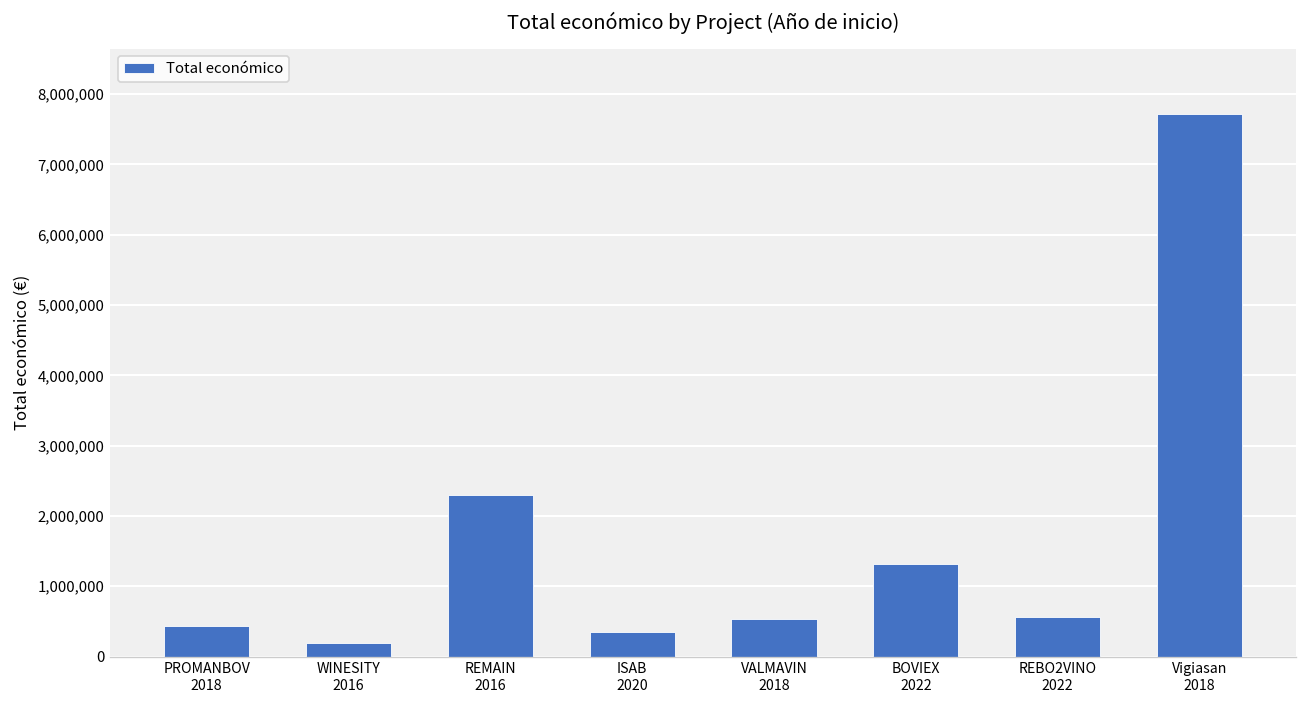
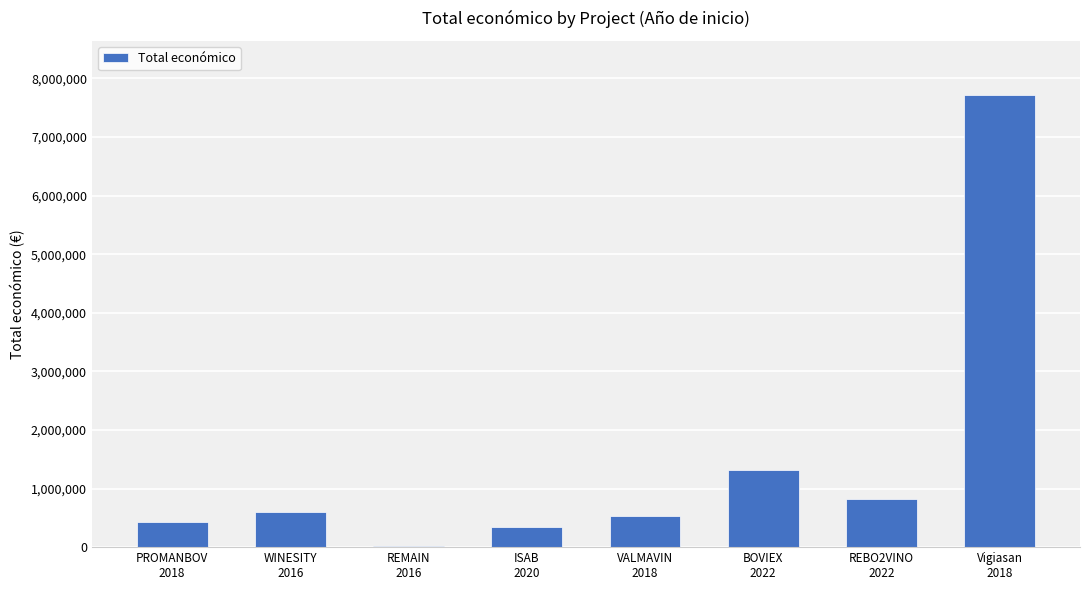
  {
    "PROMANBOV 2018": "400,000",
-   "WINESITY 2016": "200,000",
-   "REMAIN 2016": "2,300,000",
+   "WINESITY 2016": "600,000",
+   "REMAIN 2016": "0",
    "ISAB 2020": "300,000",
    "VALMAVIN 2018": "500,000",
    "BOVIEX 2022": "1,300,000",
-   "REBO2VINO 2022": "600,000",
+   "REBO2VINO 2022": "800,000",
    "Vigiasan 2018": "7,700,000"
  }
